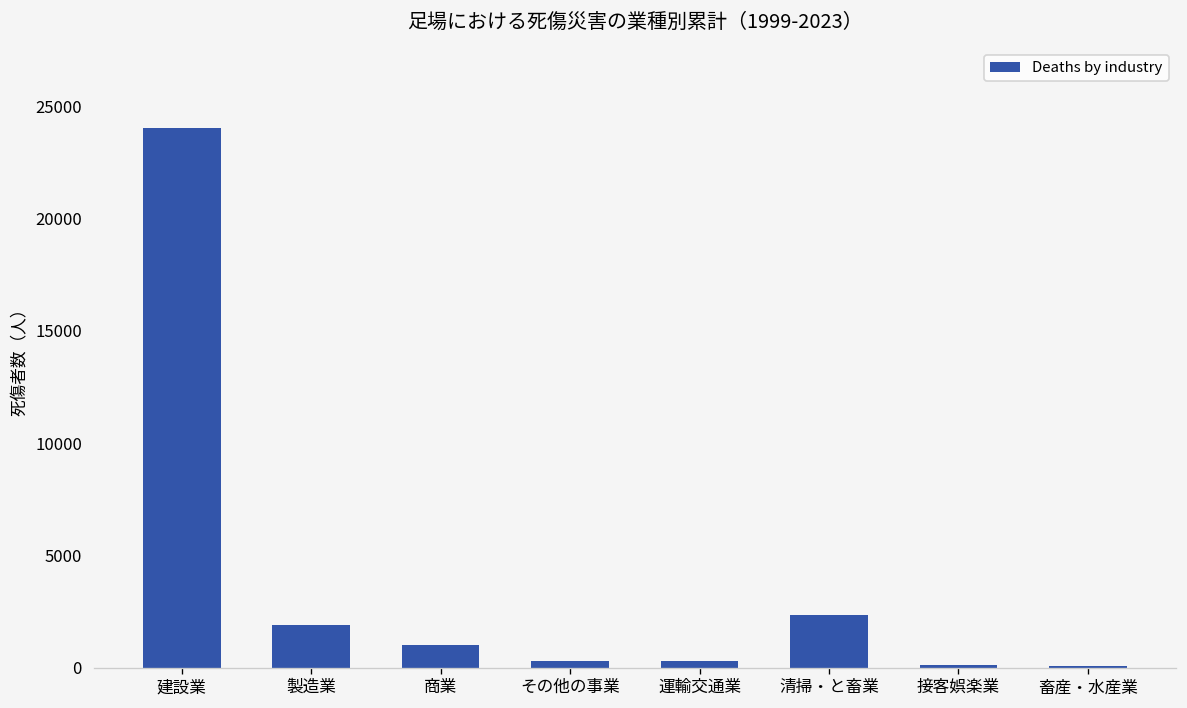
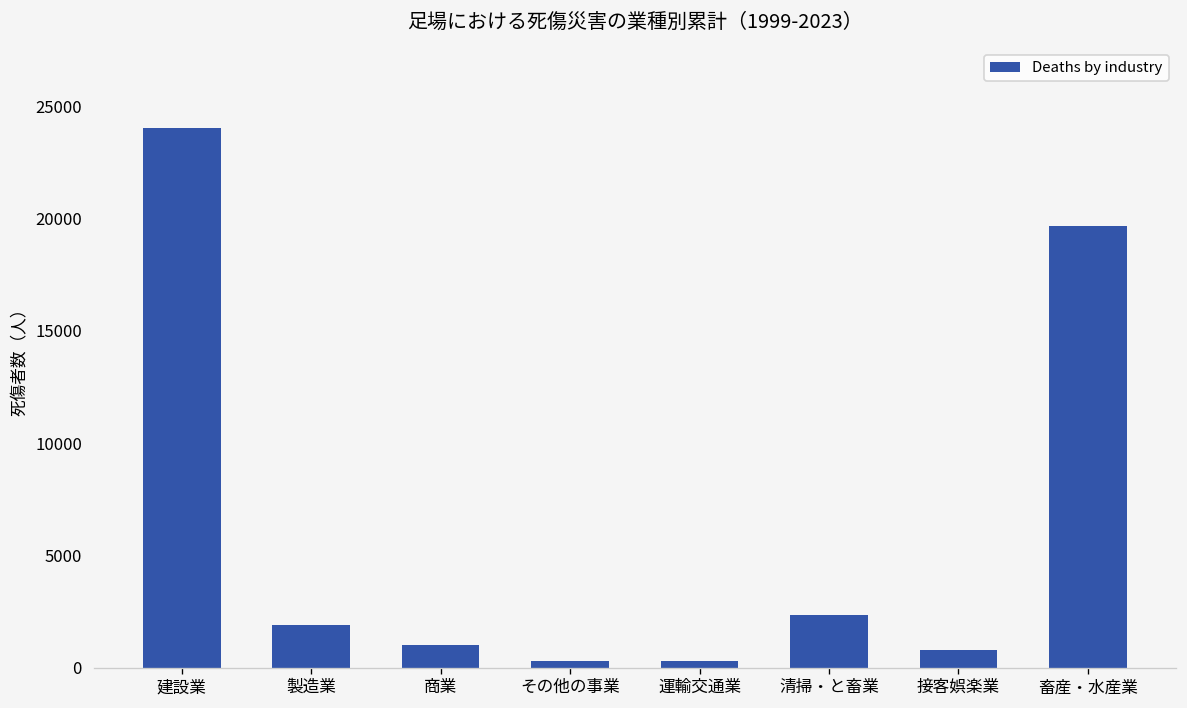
  {
    "建設業": 24000,
    "製造業": 1900,
    "商業": 1000,
    "その他の事業": 300,
    "運輸交通業": 300,
    "清掃・と畜業": 2300,
-   "接客娯楽業": 100,
-   "畜産・水産業": 100
+   "接客娯楽業": 800,
+   "畜産・水産業": 19700
  }
